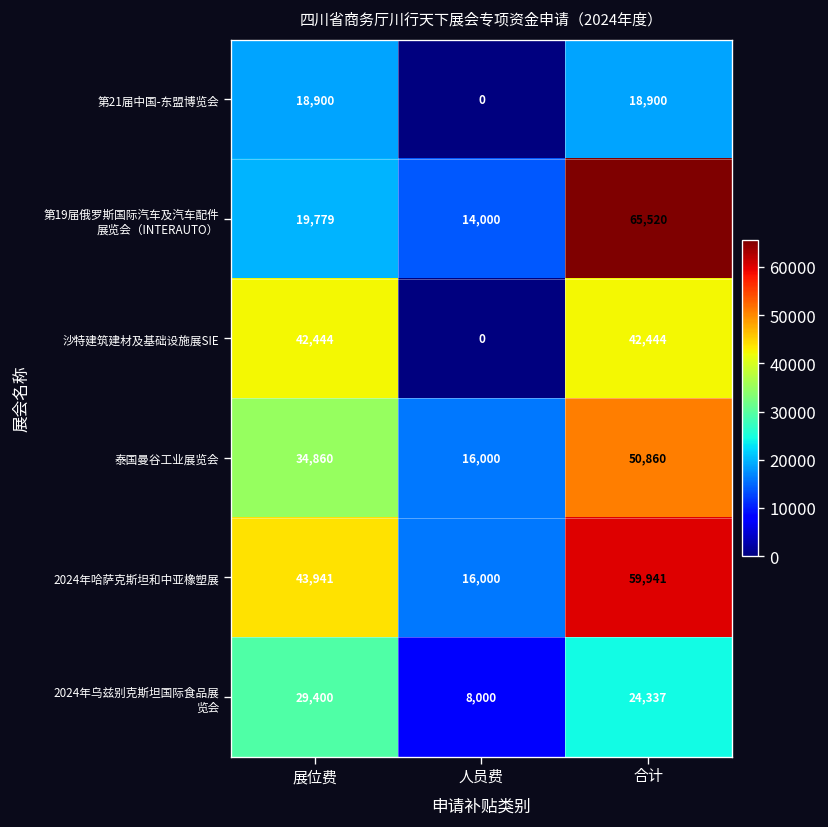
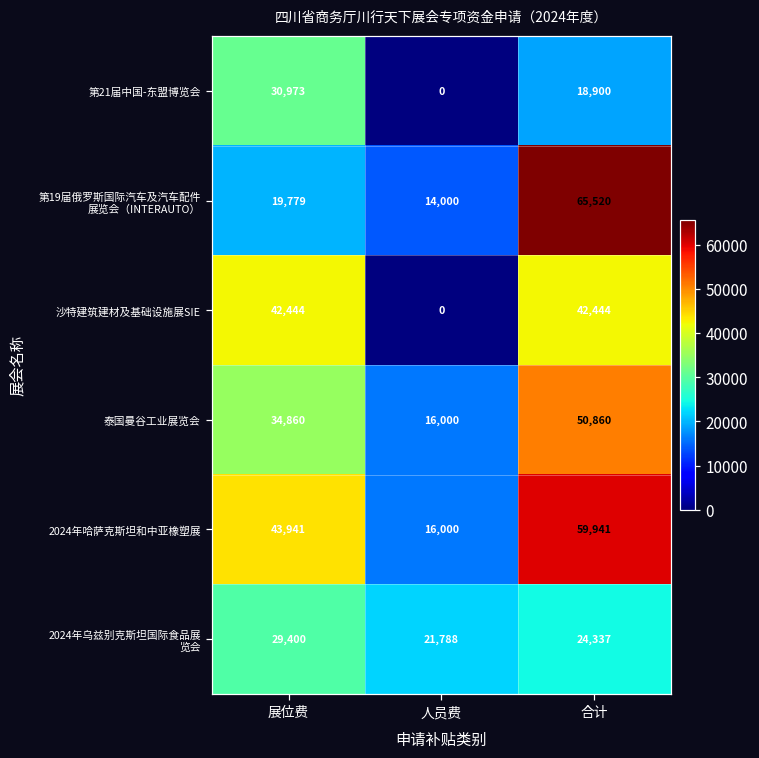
  {
    "第21届中国-东盟博览会": {
-     "展位费": "18,900",
+     "展位费": "30,973",
      "人员费": "0",
      "合计": "18,900"
    },
    "第19届俄罗斯国际汽车及汽车配件 展览会（INTERAUTO）": {
      "展位费": "19,779",
      "人员费": "14,000",
      "合计": "65,520"
    },
    "沙特建筑建材及基础设施展SIE": {
      "展位费": "42,444",
      "人员费": "0",
      "合计": "42,444"
    },
    "泰国曼谷工业展览会": {
      "展位费": "34,860",
      "人员费": "16,000",
      "合计": "50,860"
    },
    "2024年哈萨克斯坦和中亚橡塑展": {
      "展位费": "43,941",
      "人员费": "16,000",
      "合计": "59,941"
    },
    "2024年乌兹别克斯坦国际食品展 览会": {
      "展位费": "29,400",
-     "人员费": "8,000",
+     "人员费": "21,788",
      "合计": "24,337"
    }
  }
